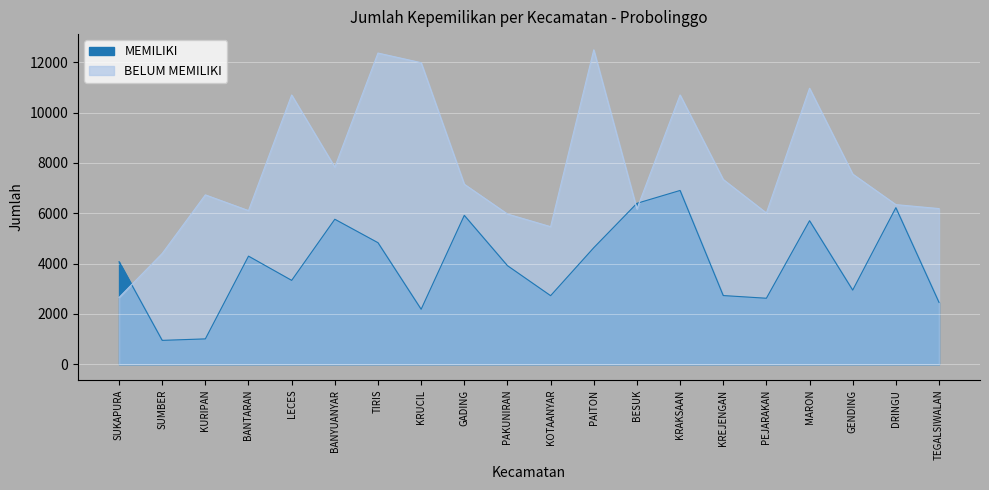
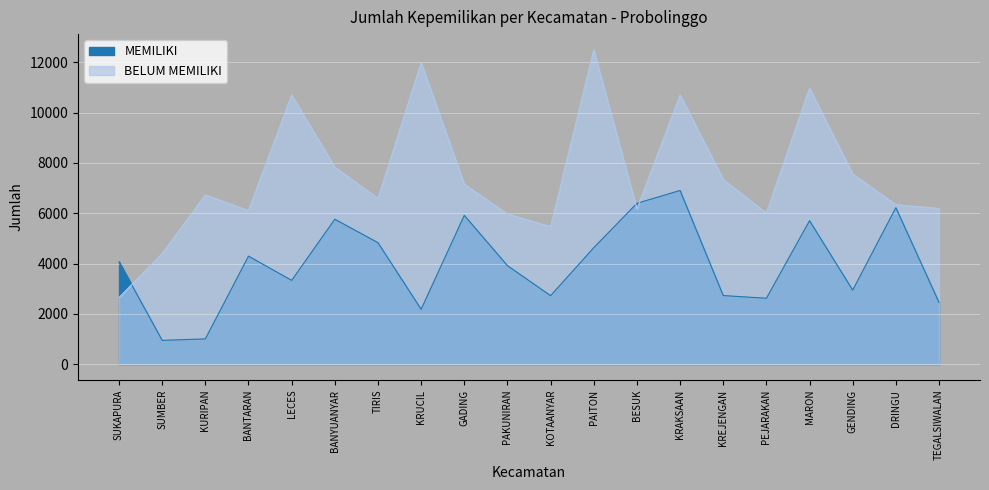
  {
    "MEMILIKI": {
      "SUKAPURA": 4100,
      "SUMBER": 900,
      "KURIPAN": 1000,
      "BANTARAN": 4300,
      "LECES": 3300,
      "BANYUANYAR": 5800,
      "TIRIS": 4800,
      "KRUCIL": 2200,
      "GADING": 5900,
      "PAKUNIRAN": 3900,
      "KOTAANYAR": 2700,
      "PAITON": 4600,
      "BESUK": 6400,
      "KRAKSAAN": 6900,
      "KREJENGAN": 2700,
      "PEJARAKAN": 2600,
      "MARON": 5700,
      "GENDING": 2900,
      "DRINGU": 6200,
      "TEGALSIWALAN": 2500
    },
    "BELUM MEMILIKI": {
      "SUKAPURA": 2700,
      "SUMBER": 4400,
      "KURIPAN": 6700,
      "BANTARAN": 6100,
      "LECES": 10700,
      "BANYUANYAR": 7800,
-     "TIRIS": 12400,
+     "TIRIS": 6600,
      "KRUCIL": 12000,
      "GADING": 7200,
      "PAKUNIRAN": 6000,
      "KOTAANYAR": 5500,
      "PAITON": 12500,
      "BESUK": 6200,
      "KRAKSAAN": 10700,
      "KREJENGAN": 7300,
      "PEJARAKAN": 6000,
      "MARON": 11000,
      "GENDING": 7600,
      "DRINGU": 6300,
      "TEGALSIWALAN": 6200
    }
  }
